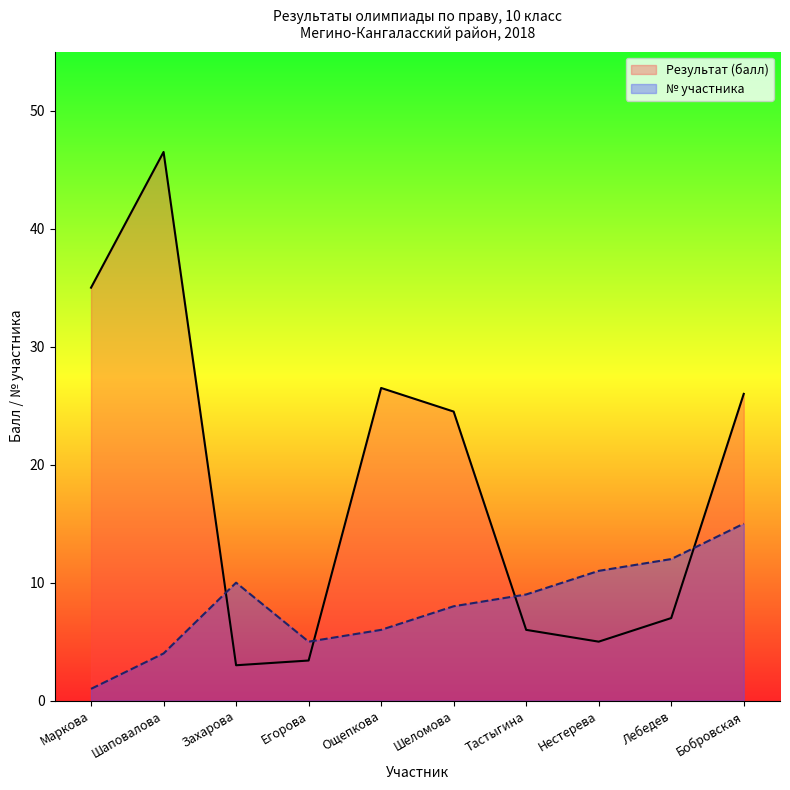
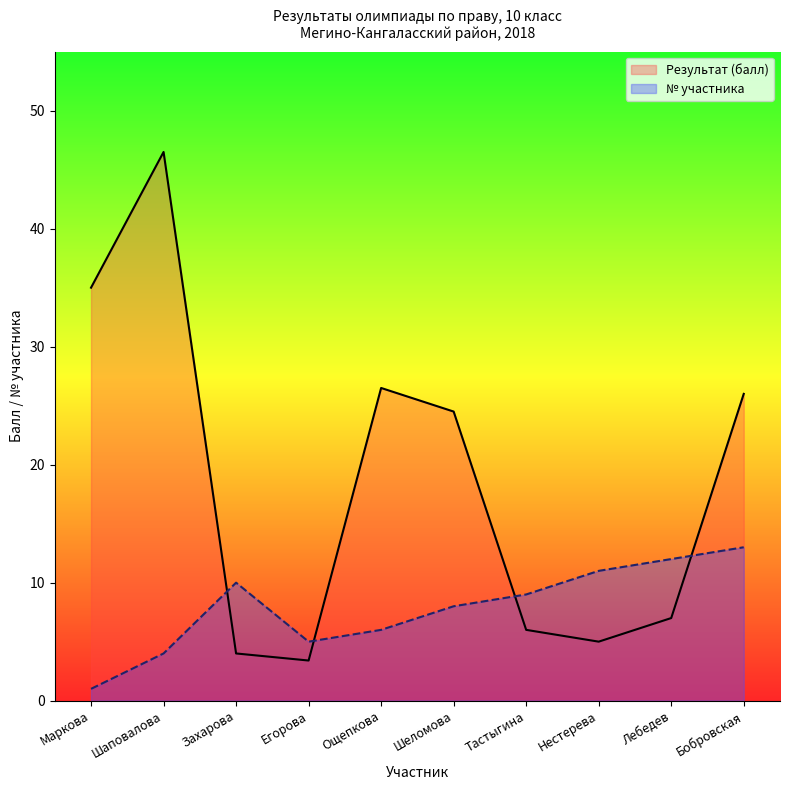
  {
    "Результат (балл)": {
      "Маркова": 35,
      "Шаповалова": 46.5,
-     "Захарова": 3,
+     "Захарова": 4,
      "Егорова": 3.4,
      "Ощепкова": 26.5,
      "Шеломова": 24.5,
      "Тастыгина": 6,
      "Нестерева": 5,
      "Лебедев": 7,
      "Бобровская": 26
    },
    "№ участника": {
      "Маркова": 1,
      "Шаповалова": 4,
      "Захарова": 10,
      "Егорова": 5,
      "Ощепкова": 6,
      "Шеломова": 8,
      "Тастыгина": 9,
      "Нестерева": 11,
      "Лебедев": 12,
-     "Бобровская": 15
+     "Бобровская": 13
    }
  }
